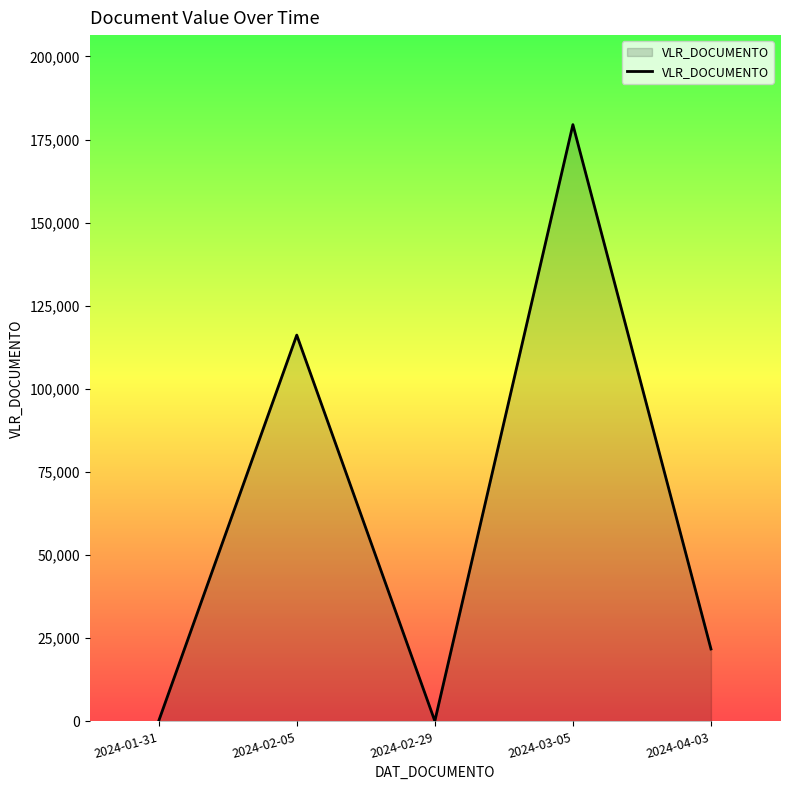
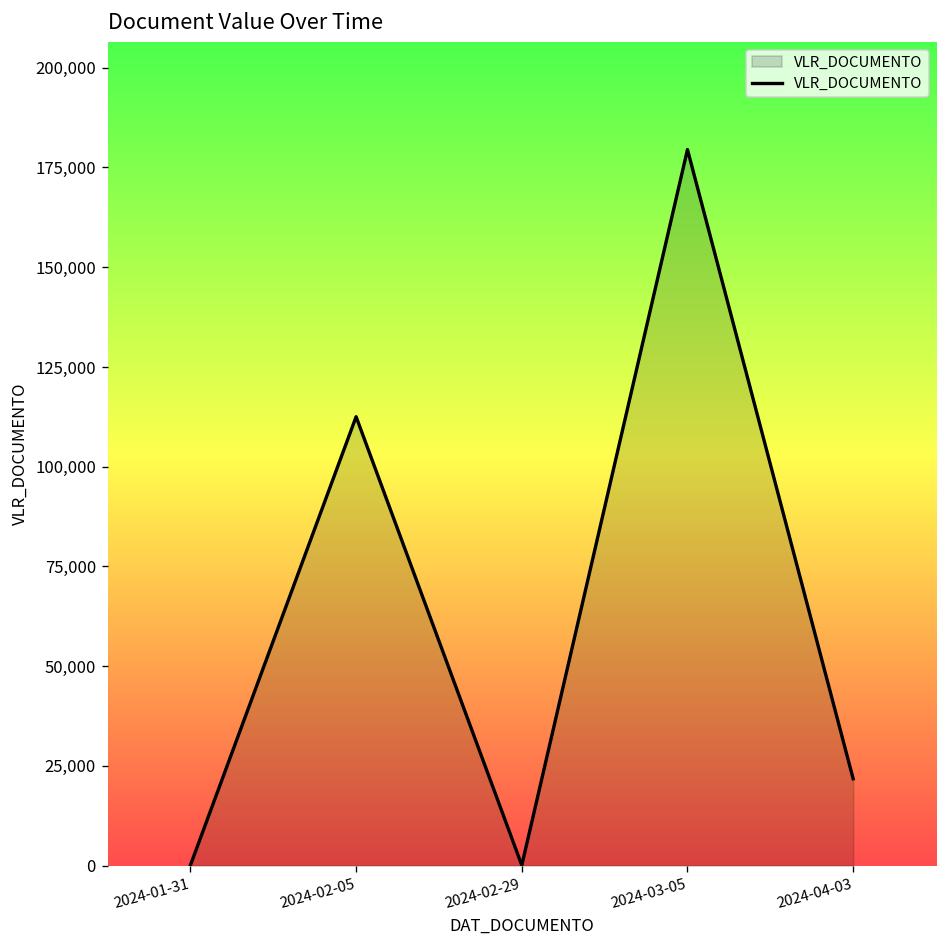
  {
    "2024-01-31": "0",
-   "2024-02-05": "116,000",
+   "2024-02-05": "113,000",
    "2024-02-29": "0",
    "2024-03-05": "179,000",
    "2024-04-03": "22,000"
  }
